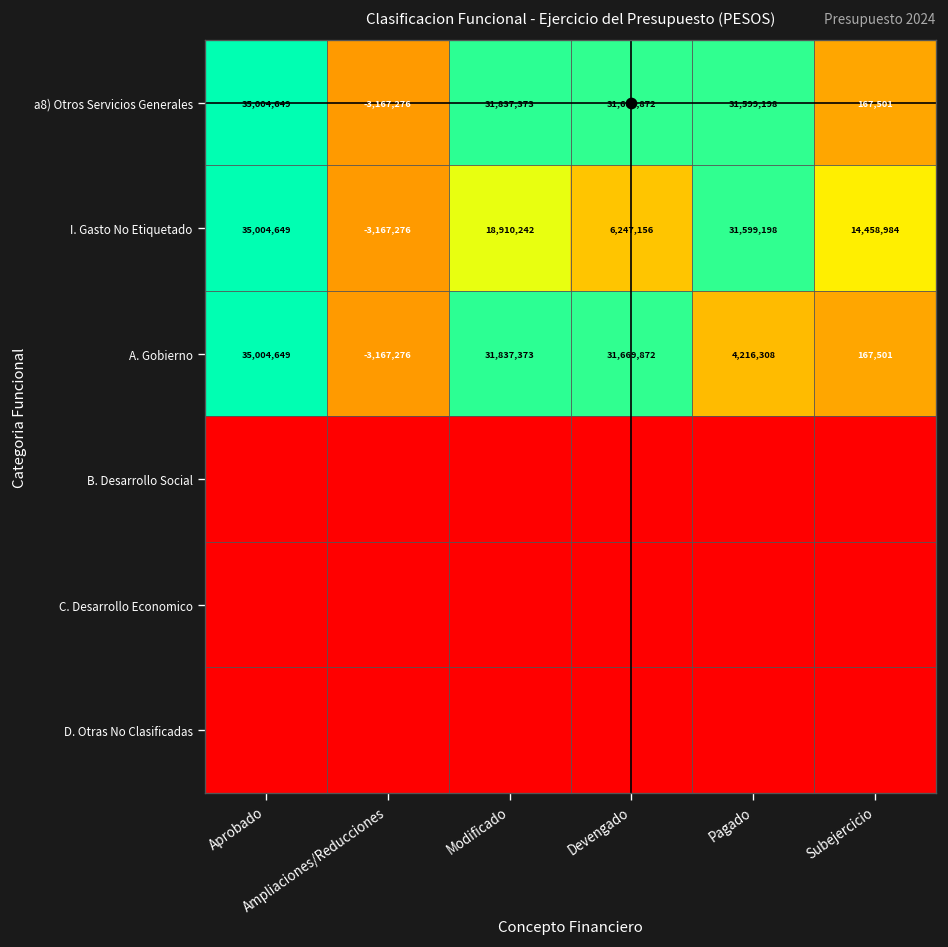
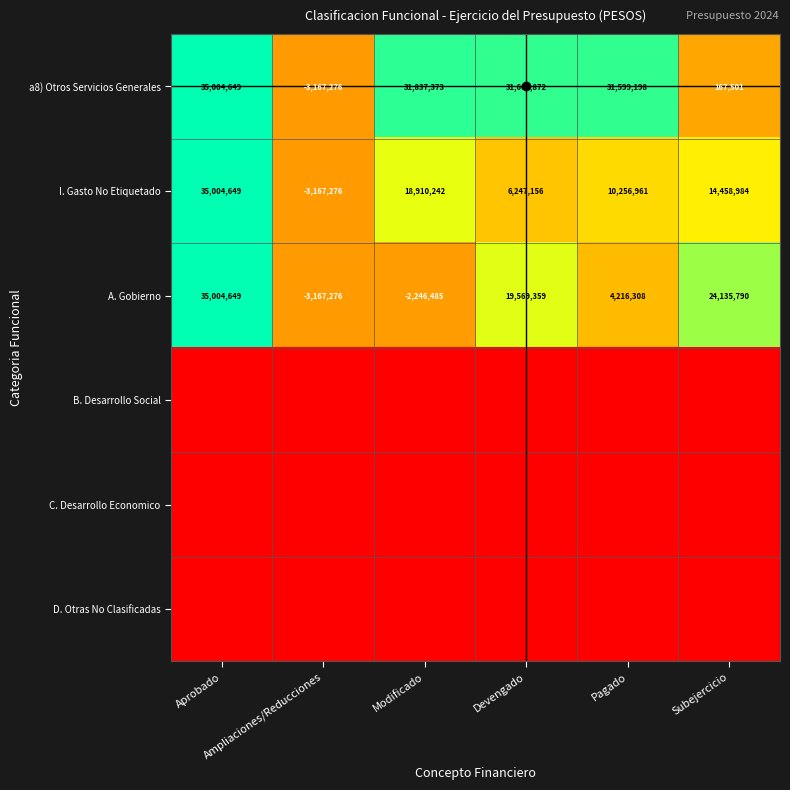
  {
    "a8) Otros Servicios Generales": {
      "Aprobado": "35,004,649",
      "Ampliaciones/Reducciones": "-3,167,276",
      "Modificado": "31,837,373",
      "Pagado": "31,599,198",
      "Subejercicio": "167,501"
    },
    "I. Gasto No Etiquetado": {
      "Aprobado": "35,004,649",
      "Ampliaciones/Reducciones": "-3,167,276",
      "Modificado": "18,910,242",
      "Devengado": "6,247,156",
-     "Pagado": "31,599,198",
+     "Pagado": "10,256,961",
      "Subejercicio": "14,458,984"
    },
    "A. Gobierno": {
      "Aprobado": "35,004,649",
      "Ampliaciones/Reducciones": "-3,167,276",
-     "Modificado": "31,837,373",
-     "Devengado": "31,669,872",
+     "Modificado": "-2,246,485",
+     "Devengado": "19,569,359",
      "Pagado": "4,216,308",
-     "Subejercicio": "167,501"
+     "Subejercicio": "24,135,790"
    }
  }
